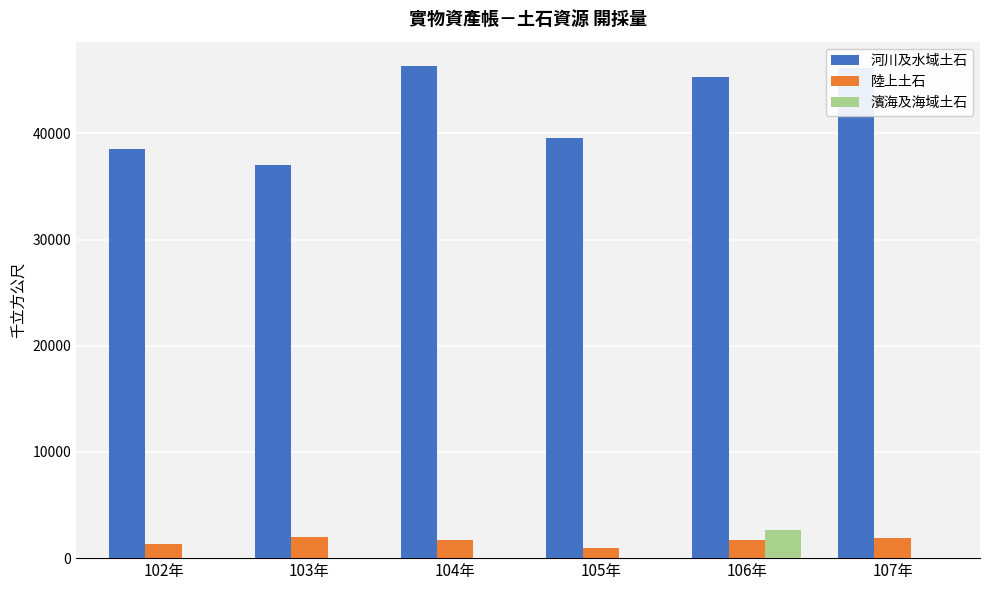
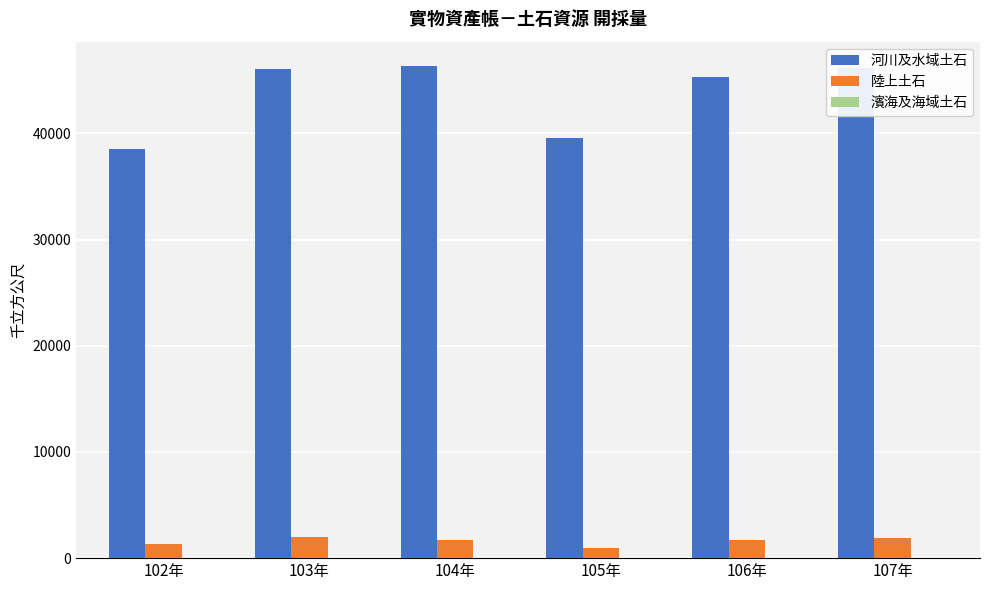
  {
    "河川及水域土石": {
      "102年": 38500,
-     "103年": 37000,
+     "103年": 46100,
      "104年": 46300,
      "105年": 39600,
      "106年": 45300
    },
    "陸上土石": {
      "102年": 1400,
      "103年": 2000,
      "104年": 1700,
      "105年": 900,
      "106年": 1700,
      "107年": 1900
    },
    "濱海及海域土石": {
-     "106年": 2700,
+     "106年": 0,
      "107年": 0
    }
  }
